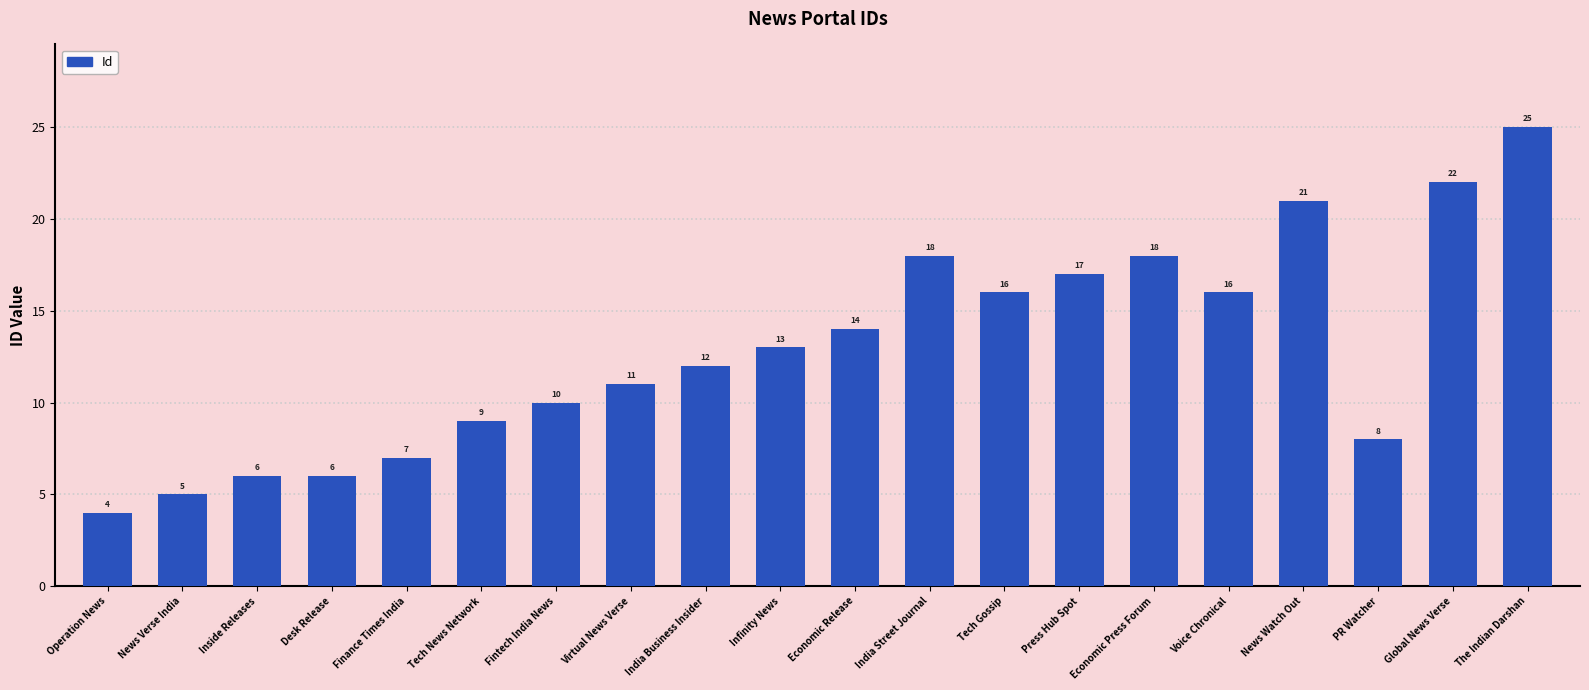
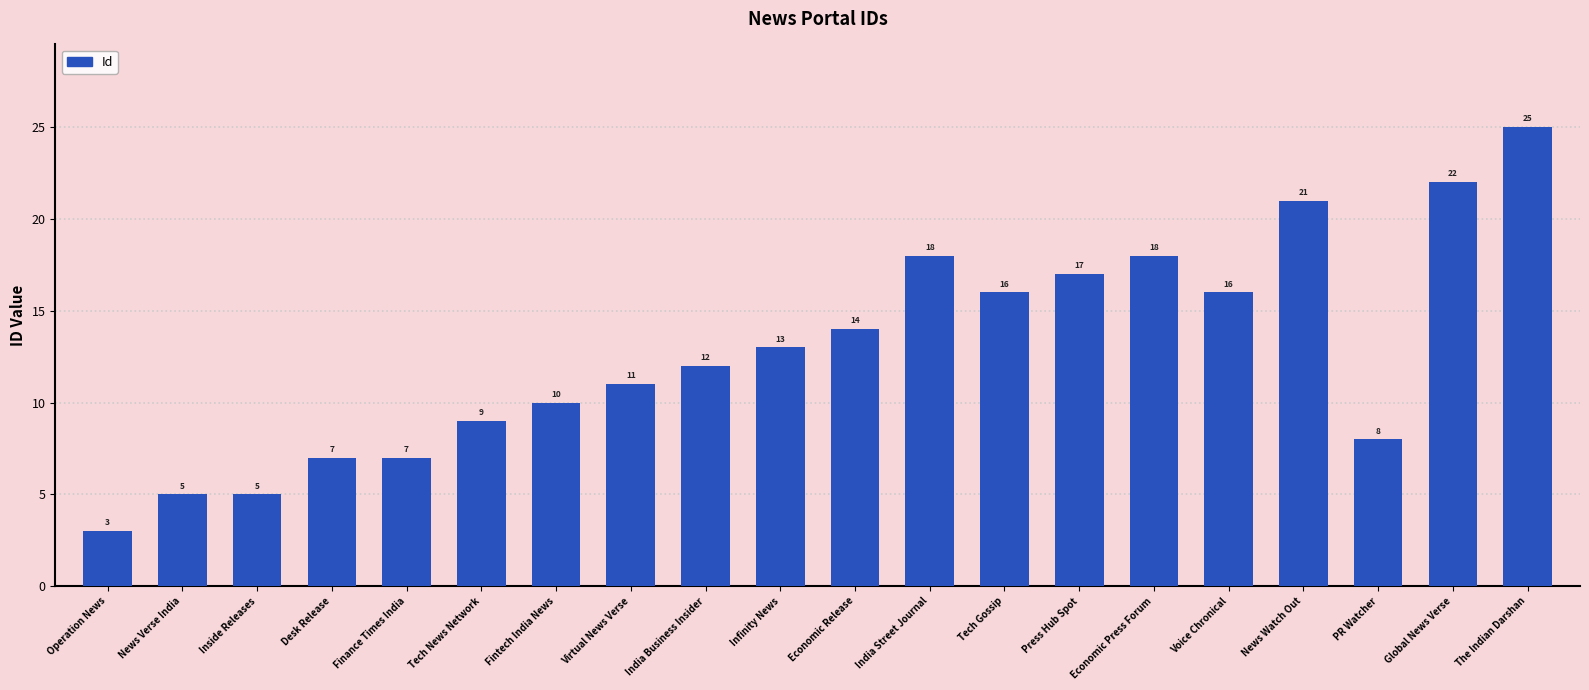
  {
-   "Operation News": 4,
+   "Operation News": 3,
    "News Verse India": 5,
-   "Inside Releases": 6,
-   "Desk Release": 6,
+   "Inside Releases": 5,
+   "Desk Release": 7,
    "Finance Times India": 7,
    "Tech News Network": 9,
    "Fintech India News": 10,
    "Virtual News Verse": 11,
    "India Business Insider": 12,
    "Infinity News": 13,
    "Economic Release": 14,
    "India Street Journal": 18,
    "Tech Gossip": 16,
    "Press Hub Spot": 17,
    "Economic Press Forum": 18,
    "Voice Chronical": 16,
    "News Watch Out": 21,
    "PR Watcher": 8,
    "Global News Verse": 22,
    "The Indian Darshan": 25
  }
